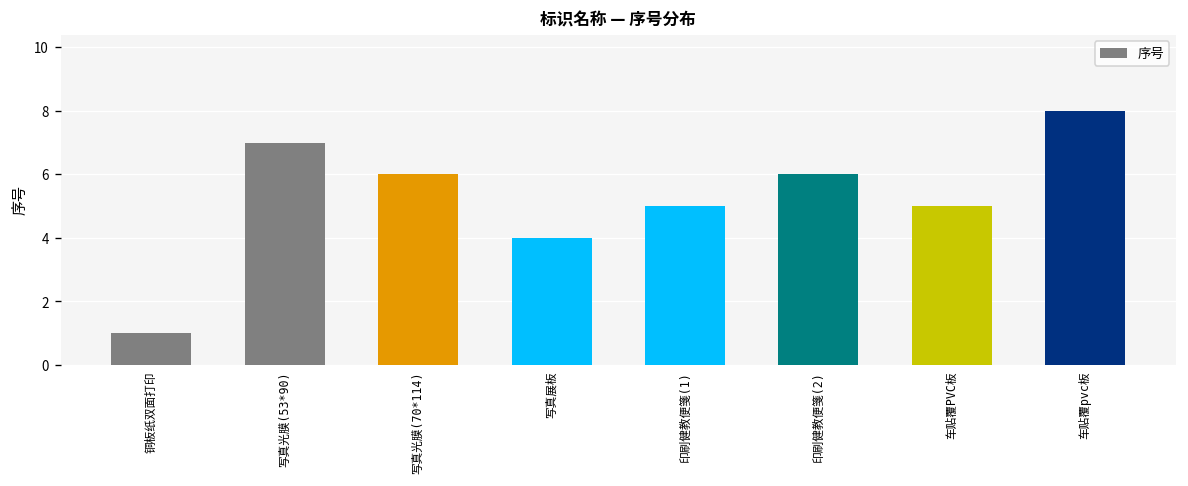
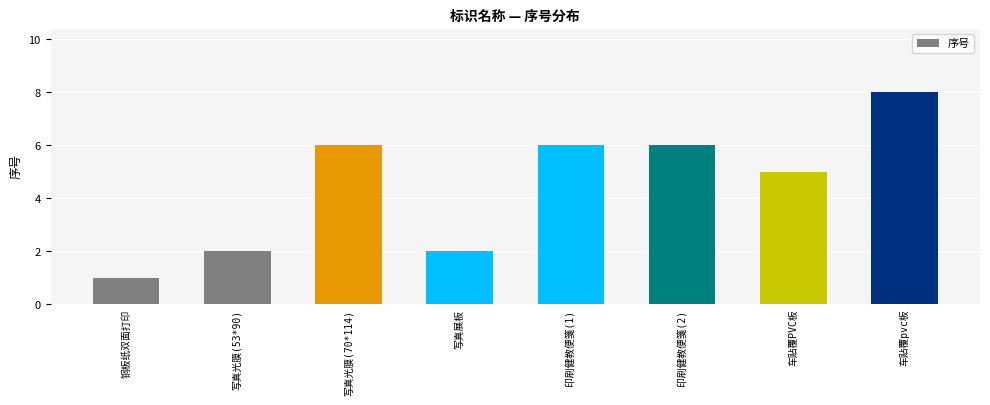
  {
    "铜板纸双面打印": 1,
-   "写真光膜(53*90)": 7,
+   "写真光膜(53*90)": 2,
    "写真光膜(70*114)": 6,
-   "写真展板": 4,
-   "印刷健教便箋(1)": 5,
+   "写真展板": 2,
+   "印刷健教便箋(1)": 6,
    "印刷健教便箋(2)": 6,
    "车贴覆PVC板": 5,
    "车贴覆pvc板": 8
  }
